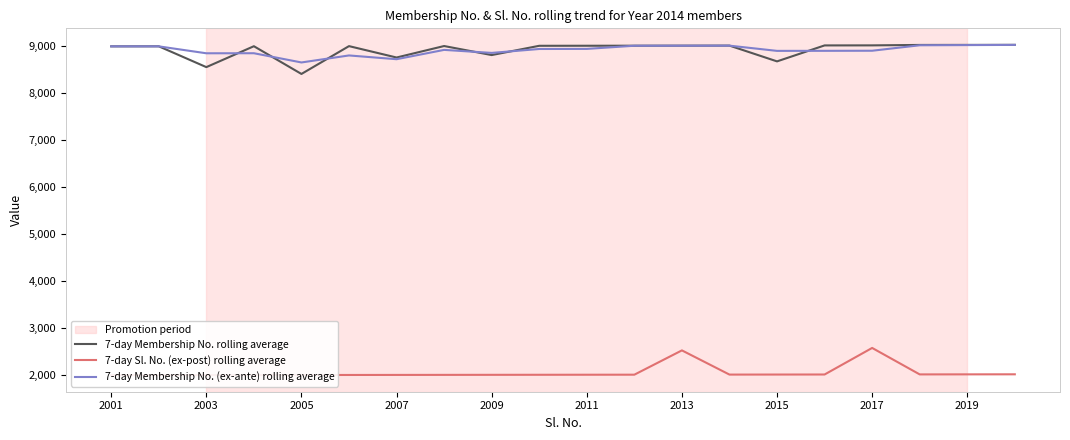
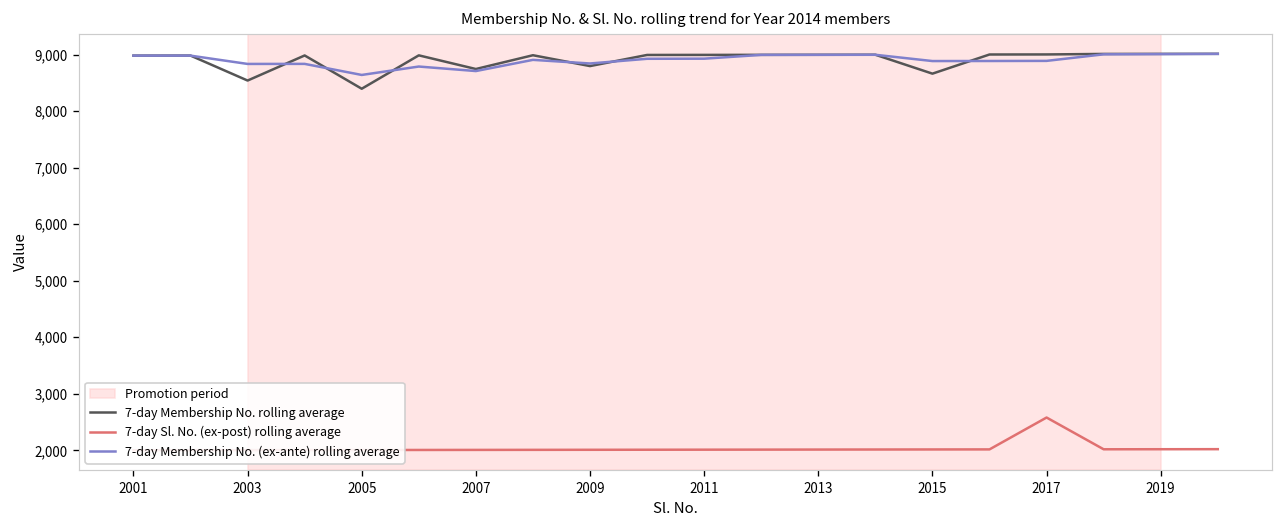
  {
    "7-day Membership No. rolling average": {
      "2003": "8,500",
      "2005": "8,400",
      "2011": "9,000",
      "2015": "8,700",
      "2017": "9,000"
    },
    "7-day Sl. No. (ex-post) rolling average": {
      "2007": "2,000",
      "2009": "2,000",
      "2011": "2,000",
-     "2013": "2,500",
+     "2013": "2,000",
      "2015": "2,000",
      "2017": "2,600",
      "2019": "2,000"
    },
    "7-day Membership No. (ex-ante) rolling average": {
      "2003": "8,800",
      "2005": "8,600",
      "2011": "8,900",
      "2015": "8,900",
      "2017": "8,900"
    }
  }
